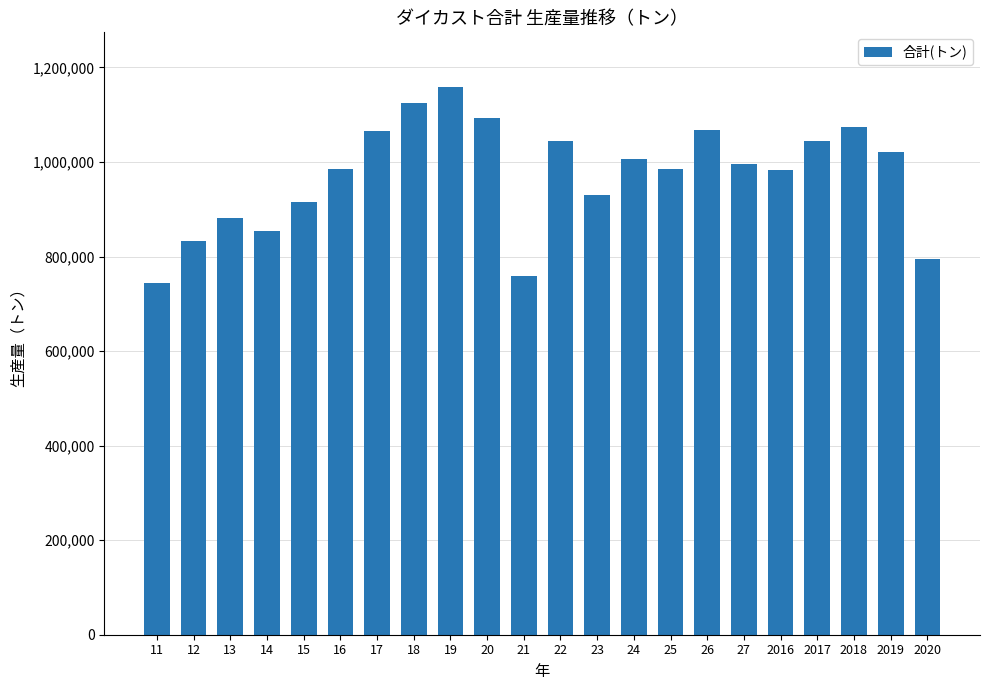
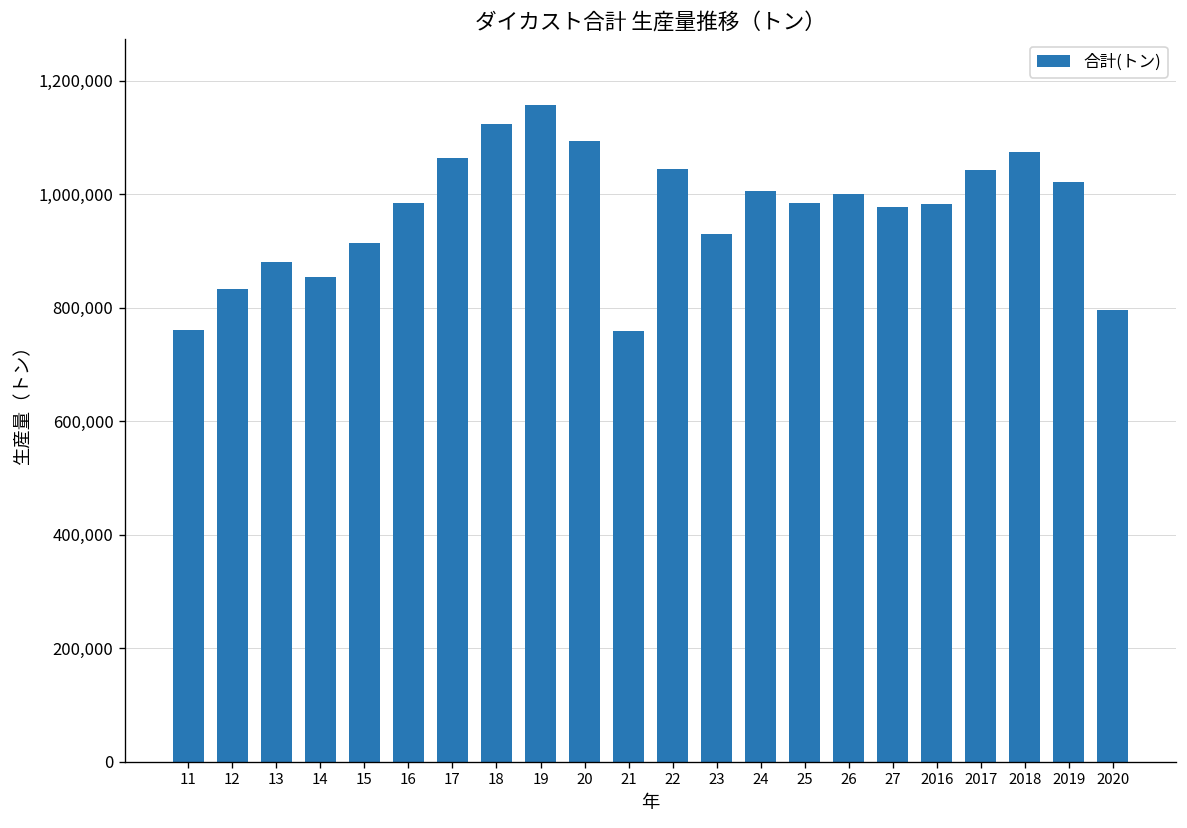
  {
-   "11": "740,000",
+   "11": "760,000",
    "12": "830,000",
    "13": "880,000",
    "14": "850,000",
    "15": "910,000",
    "16": "990,000",
    "17": "1,060,000",
    "18": "1,120,000",
    "19": "1,160,000",
    "20": "1,090,000",
    "21": "760,000",
    "22": "1,040,000",
    "23": "930,000",
    "24": "1,010,000",
    "25": "980,000",
-   "26": "1,070,000",
-   "27": "1,000,000",
+   "26": "1,000,000",
+   "27": "980,000",
    "2016": "980,000",
    "2017": "1,040,000",
    "2018": "1,070,000",
    "2019": "1,020,000",
    "2020": "800,000"
  }
